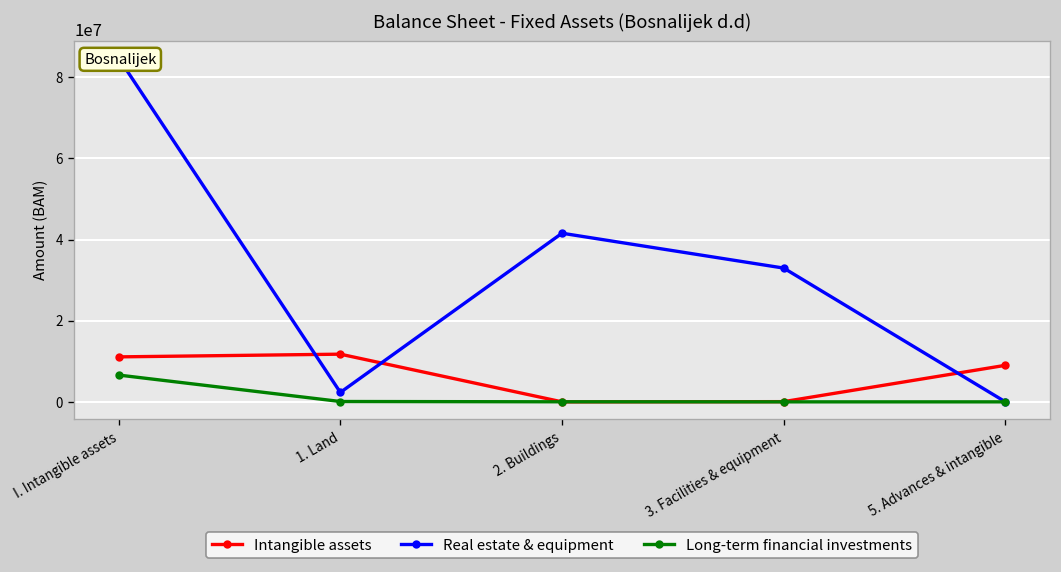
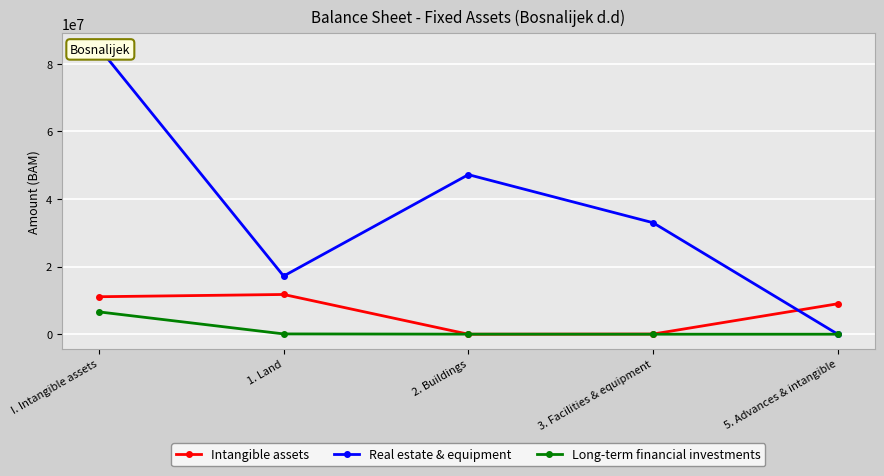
  {
    "Intangible assets": {
      "I. Intangible assets": 11000000,
      "1. Land": 12000000,
      "5. Advances & intangible": 9000000
    },
    "Real estate & equipment": {
-     "1. Land": 2000000,
-     "2. Buildings": 42000000,
+     "1. Land": 17000000,
+     "2. Buildings": 47000000,
      "3. Facilities & equipment": 33000000
    },
    "Long-term financial investments": {
      "I. Intangible assets": 7000000,
      "1. Land": 0
    }
  }
